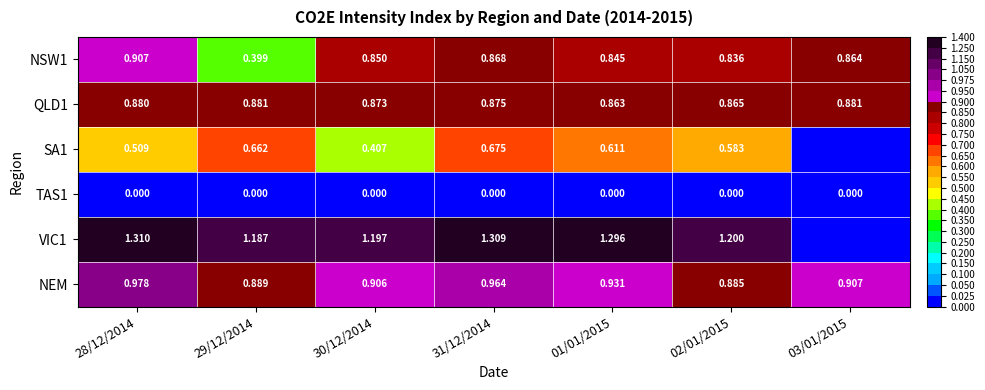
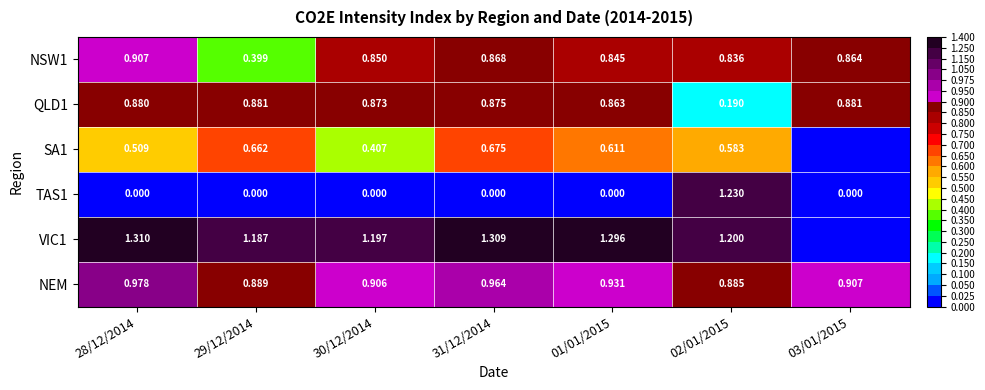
  {
    "NSW1": {
      "28/12/2014": 0.907,
      "29/12/2014": 0.399,
      "30/12/2014": 0.850,
      "31/12/2014": 0.868,
      "01/01/2015": 0.845,
      "02/01/2015": 0.836,
      "03/01/2015": 0.864
    },
    "QLD1": {
      "28/12/2014": 0.880,
      "29/12/2014": 0.881,
      "30/12/2014": 0.873,
      "31/12/2014": 0.875,
      "01/01/2015": 0.863,
-     "02/01/2015": 0.865,
+     "02/01/2015": 0.190,
      "03/01/2015": 0.881
    },
    "SA1": {
      "28/12/2014": 0.509,
      "29/12/2014": 0.662,
      "30/12/2014": 0.407,
      "31/12/2014": 0.675,
      "01/01/2015": 0.611,
      "02/01/2015": 0.583
    },
    "TAS1": {
      "28/12/2014": 0.000,
      "29/12/2014": 0.000,
      "30/12/2014": 0.000,
      "31/12/2014": 0.000,
      "01/01/2015": 0.000,
-     "02/01/2015": 0.000,
+     "02/01/2015": 1.230,
      "03/01/2015": 0.000
    },
    "VIC1": {
      "28/12/2014": 1.310,
      "29/12/2014": 1.187,
      "30/12/2014": 1.197,
      "31/12/2014": 1.309,
      "01/01/2015": 1.296,
      "02/01/2015": 1.200
    },
    "NEM": {
      "28/12/2014": 0.978,
      "29/12/2014": 0.889,
      "30/12/2014": 0.906,
      "31/12/2014": 0.964,
      "01/01/2015": 0.931,
      "02/01/2015": 0.885,
      "03/01/2015": 0.907
    }
  }
